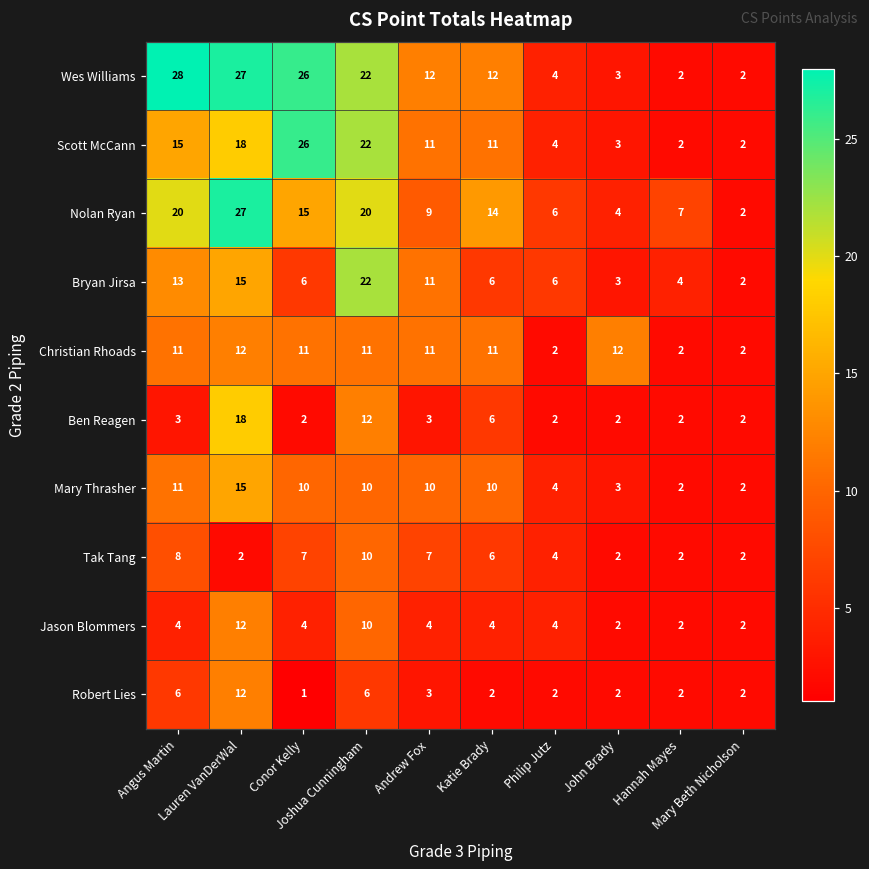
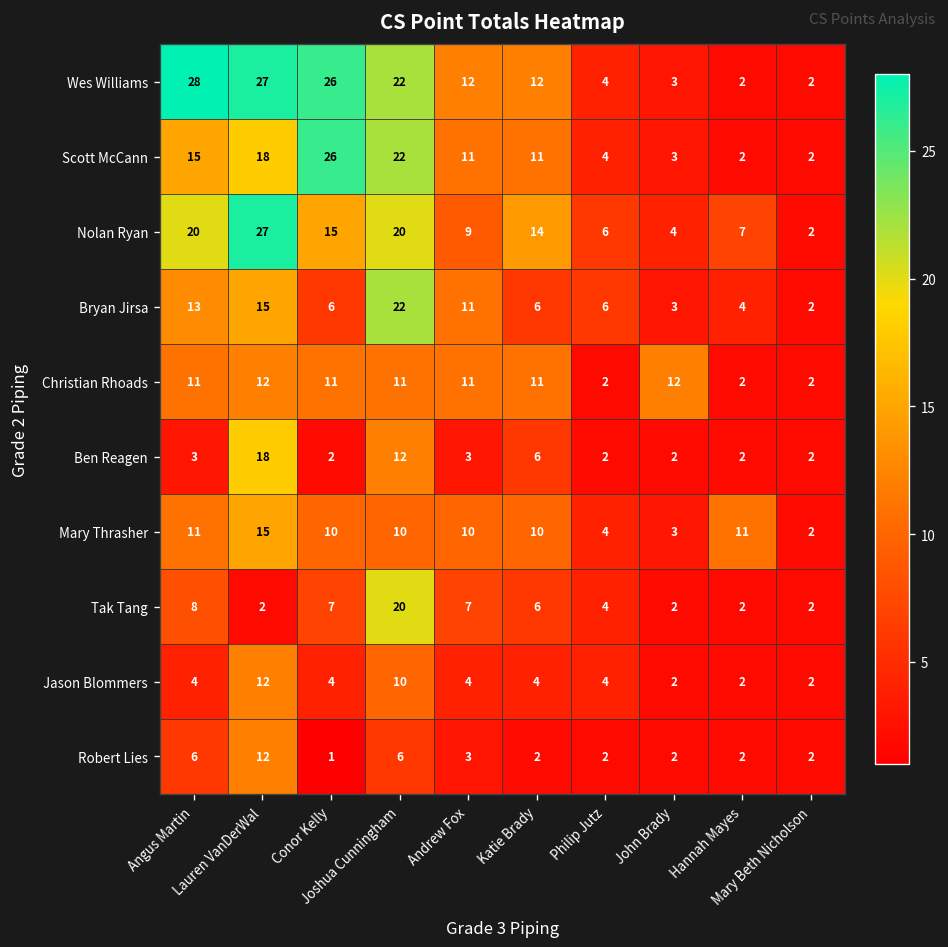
  {
    "Wes Williams": {
      "Angus Martin": 28,
      "Lauren VanDerWal": 27,
      "Conor Kelly": 26,
      "Joshua Cunningham": 22,
      "Andrew Fox": 12,
      "Katie Brady": 12,
      "Philip Jutz": 4,
      "John Brady": 3,
      "Hannah Mayes": 2,
      "Mary Beth Nicholson": 2
    },
    "Scott McCann": {
      "Angus Martin": 15,
      "Lauren VanDerWal": 18,
      "Conor Kelly": 26,
      "Joshua Cunningham": 22,
      "Andrew Fox": 11,
      "Katie Brady": 11,
      "Philip Jutz": 4,
      "John Brady": 3,
      "Hannah Mayes": 2,
      "Mary Beth Nicholson": 2
    },
    "Nolan Ryan": {
      "Angus Martin": 20,
      "Lauren VanDerWal": 27,
      "Conor Kelly": 15,
      "Joshua Cunningham": 20,
      "Andrew Fox": 9,
      "Katie Brady": 14,
      "Philip Jutz": 6,
      "John Brady": 4,
      "Hannah Mayes": 7,
      "Mary Beth Nicholson": 2
    },
    "Bryan Jirsa": {
      "Angus Martin": 13,
      "Lauren VanDerWal": 15,
      "Conor Kelly": 6,
      "Joshua Cunningham": 22,
      "Andrew Fox": 11,
      "Katie Brady": 6,
      "Philip Jutz": 6,
      "John Brady": 3,
      "Hannah Mayes": 4,
      "Mary Beth Nicholson": 2
    },
    "Christian Rhoads": {
      "Angus Martin": 11,
      "Lauren VanDerWal": 12,
      "Conor Kelly": 11,
      "Joshua Cunningham": 11,
      "Andrew Fox": 11,
      "Katie Brady": 11,
      "Philip Jutz": 2,
      "John Brady": 12,
      "Hannah Mayes": 2,
      "Mary Beth Nicholson": 2
    },
    "Ben Reagen": {
      "Angus Martin": 3,
      "Lauren VanDerWal": 18,
      "Conor Kelly": 2,
      "Joshua Cunningham": 12,
      "Andrew Fox": 3,
      "Katie Brady": 6,
      "Philip Jutz": 2,
      "John Brady": 2,
      "Hannah Mayes": 2,
      "Mary Beth Nicholson": 2
    },
    "Mary Thrasher": {
      "Angus Martin": 11,
      "Lauren VanDerWal": 15,
      "Conor Kelly": 10,
      "Joshua Cunningham": 10,
      "Andrew Fox": 10,
      "Katie Brady": 10,
      "Philip Jutz": 4,
      "John Brady": 3,
-     "Hannah Mayes": 2,
+     "Hannah Mayes": 11,
      "Mary Beth Nicholson": 2
    },
    "Tak Tang": {
      "Angus Martin": 8,
      "Lauren VanDerWal": 2,
      "Conor Kelly": 7,
-     "Joshua Cunningham": 10,
+     "Joshua Cunningham": 20,
      "Andrew Fox": 7,
      "Katie Brady": 6,
      "Philip Jutz": 4,
      "John Brady": 2,
      "Hannah Mayes": 2,
      "Mary Beth Nicholson": 2
    },
    "Jason Blommers": {
      "Angus Martin": 4,
      "Lauren VanDerWal": 12,
      "Conor Kelly": 4,
      "Joshua Cunningham": 10,
      "Andrew Fox": 4,
      "Katie Brady": 4,
      "Philip Jutz": 4,
      "John Brady": 2,
      "Hannah Mayes": 2,
      "Mary Beth Nicholson": 2
    },
    "Robert Lies": {
      "Angus Martin": 6,
      "Lauren VanDerWal": 12,
      "Conor Kelly": 1,
      "Joshua Cunningham": 6,
      "Andrew Fox": 3,
      "Katie Brady": 2,
      "Philip Jutz": 2,
      "John Brady": 2,
      "Hannah Mayes": 2,
      "Mary Beth Nicholson": 2
    }
  }
